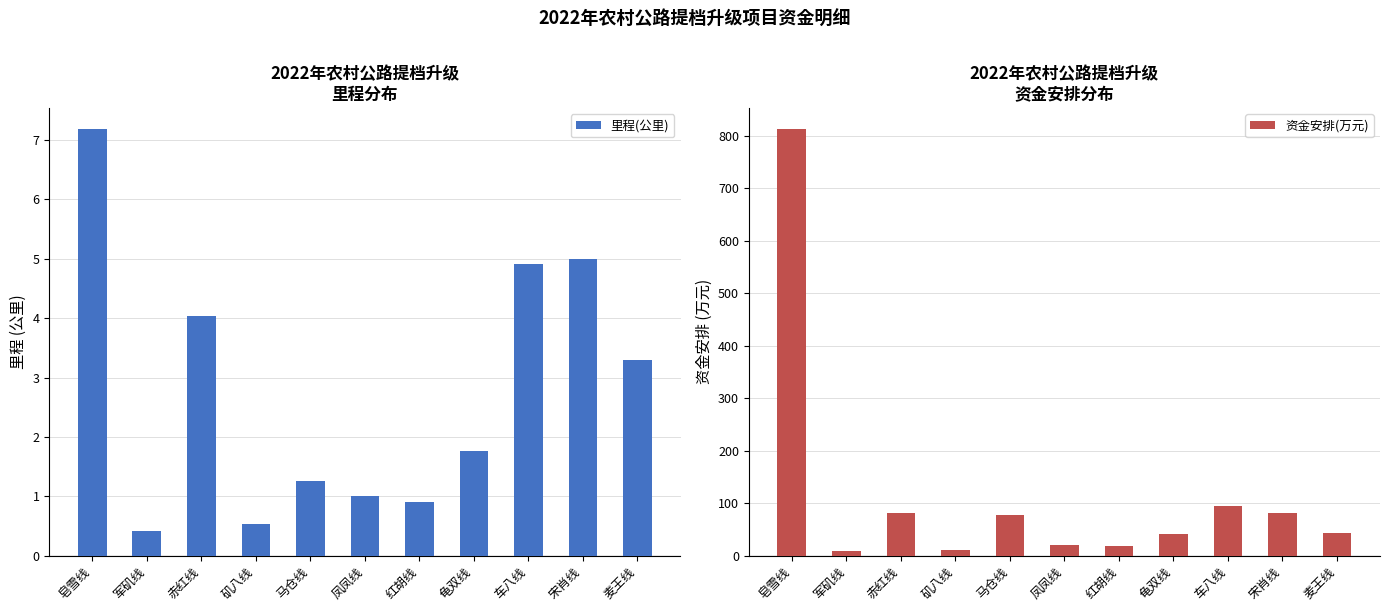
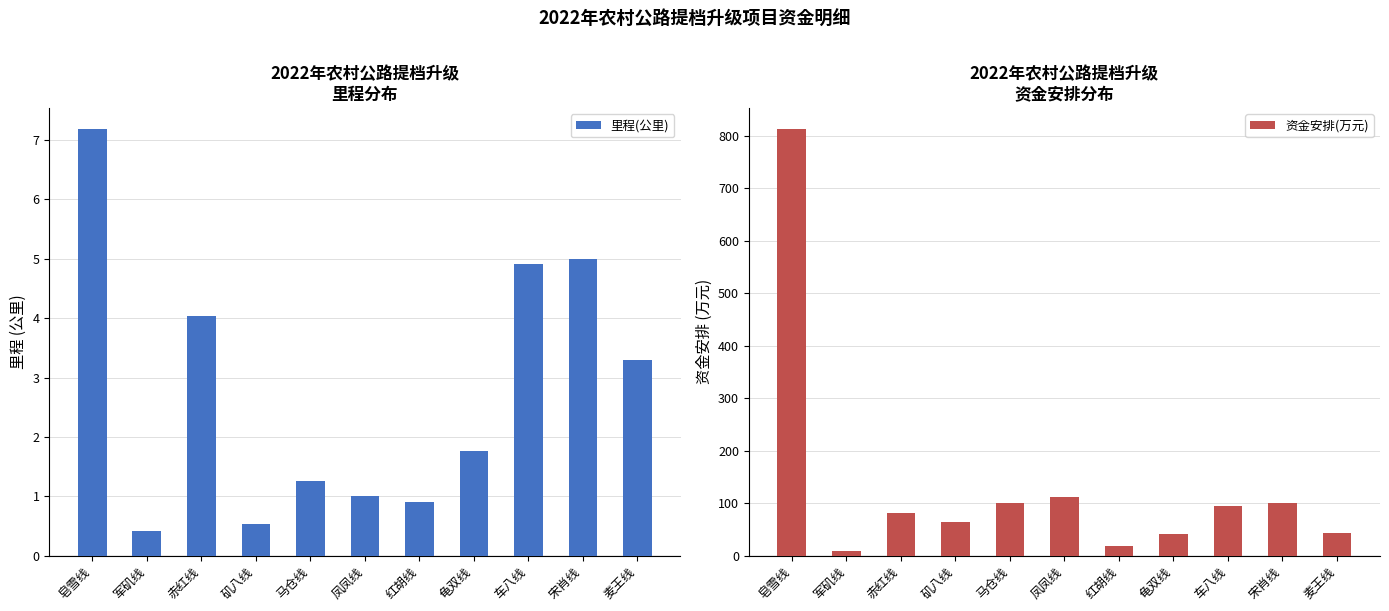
  {
    "2022年农村公路提档升级 里程分布": {
      "皂雪线": 7.2,
      "军矶线": 0.4,
      "赤红线": 4.0,
      "矶八线": 0.5,
      "马仓线": 1.3,
      "凤凤线": 1.0,
      "红胡线": 0.9,
      "龟双线": 1.8,
      "车八线": 4.9,
      "宋肖线": 5.0,
      "麦王线": 3.3
    },
    "2022年农村公路提档升级 资金安排分布": {
      "皂雪线": 810,
      "军矶线": 10,
      "赤红线": 80,
-     "矶八线": 10,
-     "马仓线": 80,
-     "凤凤线": 20,
+     "矶八线": 60,
+     "马仓线": 100,
+     "凤凤线": 110,
      "红胡线": 20,
      "龟双线": 40,
      "车八线": 90,
-     "宋肖线": 80,
+     "宋肖线": 100,
      "麦王线": 40
    }
  }
